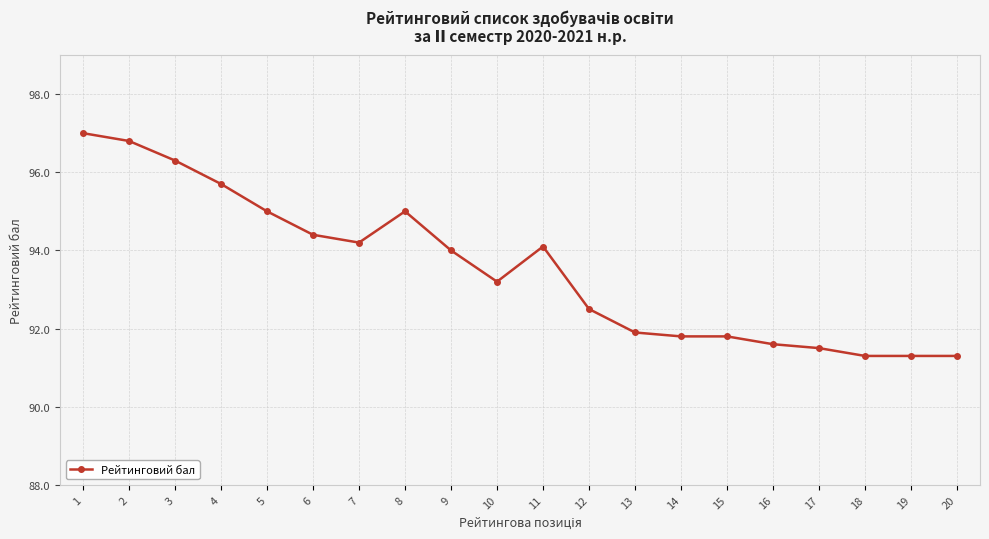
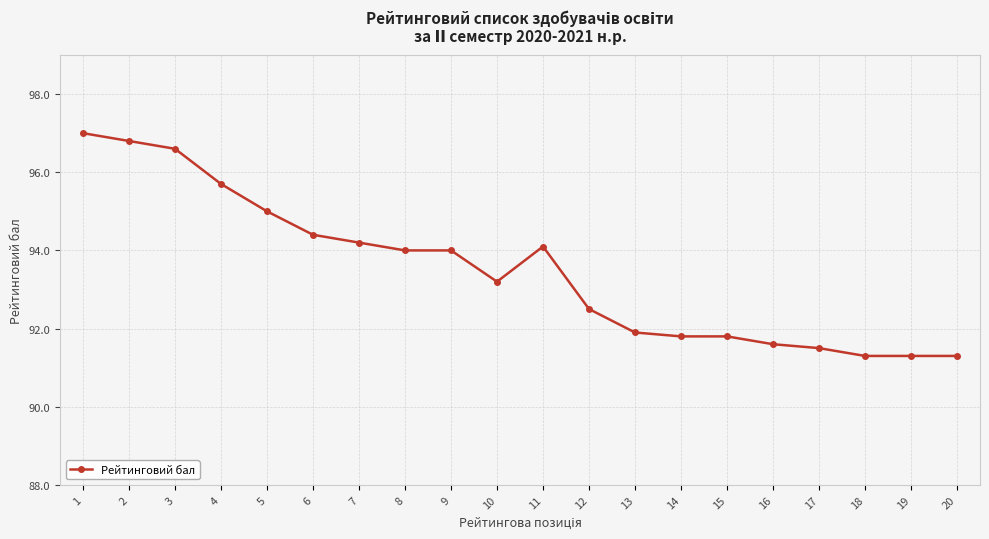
  {
    "1": 97.0,
    "2": 96.8,
-   "3": 96.3,
+   "3": 96.6,
    "4": 95.7,
    "5": 95.0,
    "6": 94.4,
    "7": 94.2,
-   "8": 95,
+   "8": 94,
    "9": 94.0,
    "10": 93.2,
    "11": 94.1,
    "12": 92.5,
    "13": 91.9,
    "14": 91.8,
    "15": 91.8,
    "16": 91.6,
    "17": 91.5,
    "18": 91.3,
    "19": 91.3,
    "20": 91.3
  }
